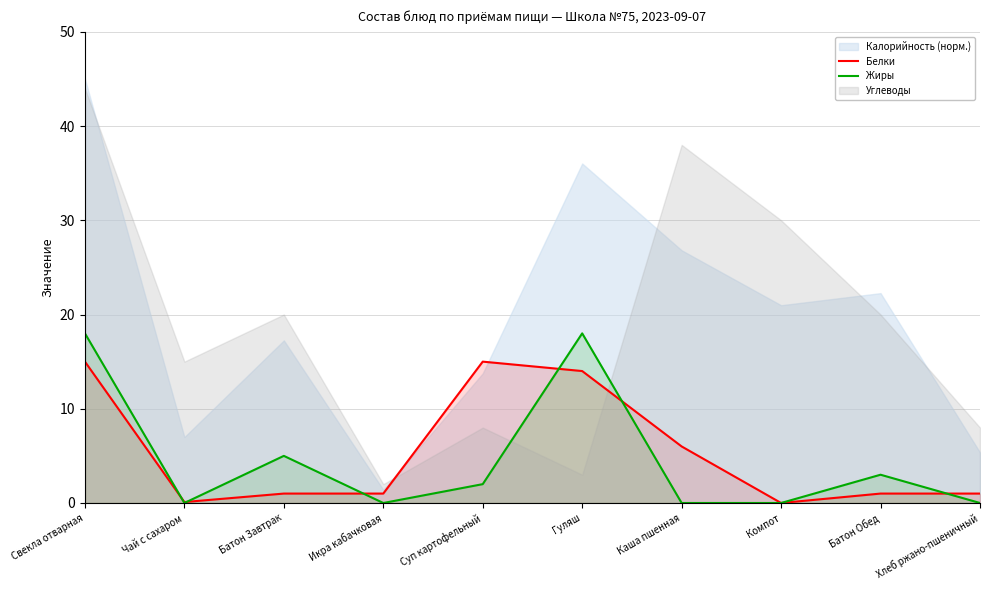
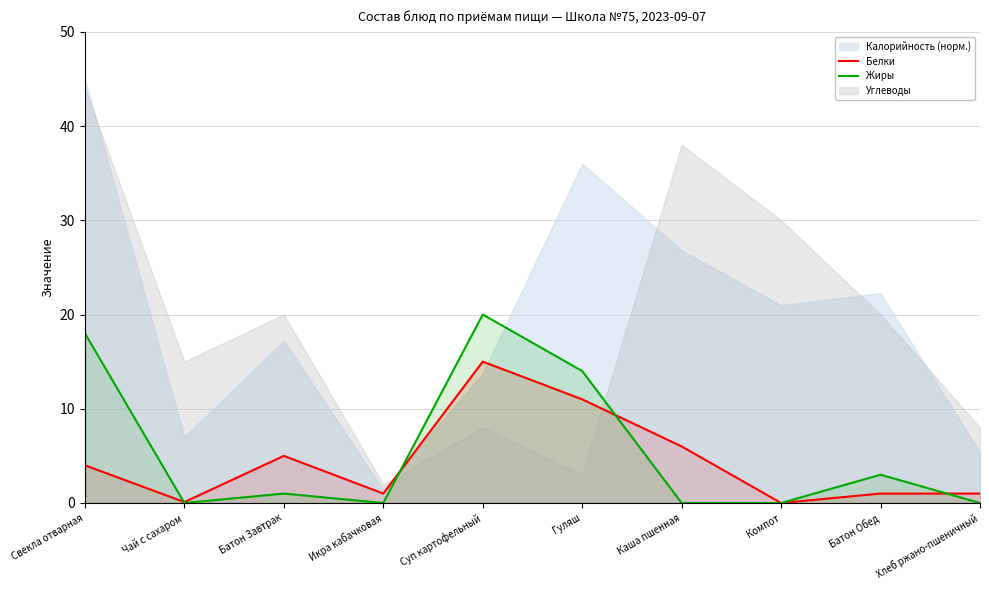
  {
    "Белки": {
-     "Свекла отварная": 15,
-     "Батон Завтрак": 1,
+     "Свекла отварная": 4,
+     "Батон Завтрак": 5,
      "Икра кабачковая": 1,
      "Суп картофельный": 15,
-     "Гуляш": 14,
+     "Гуляш": 11,
      "Каша пшенная": 6,
      "Батон Обед": 1,
      "Хлеб ржано-пшеничный": 1
    },
    "Жиры": {
      "Свекла отварная": 18,
-     "Батон Завтрак": 5,
+     "Батон Завтрак": 1,
      "Икра кабачковая": 0,
-     "Суп картофельный": 2,
-     "Гуляш": 18,
+     "Суп картофельный": 20,
+     "Гуляш": 14,
      "Каша пшенная": 0,
      "Батон Обед": 3,
      "Хлеб ржано-пшеничный": 0
    }
  }
